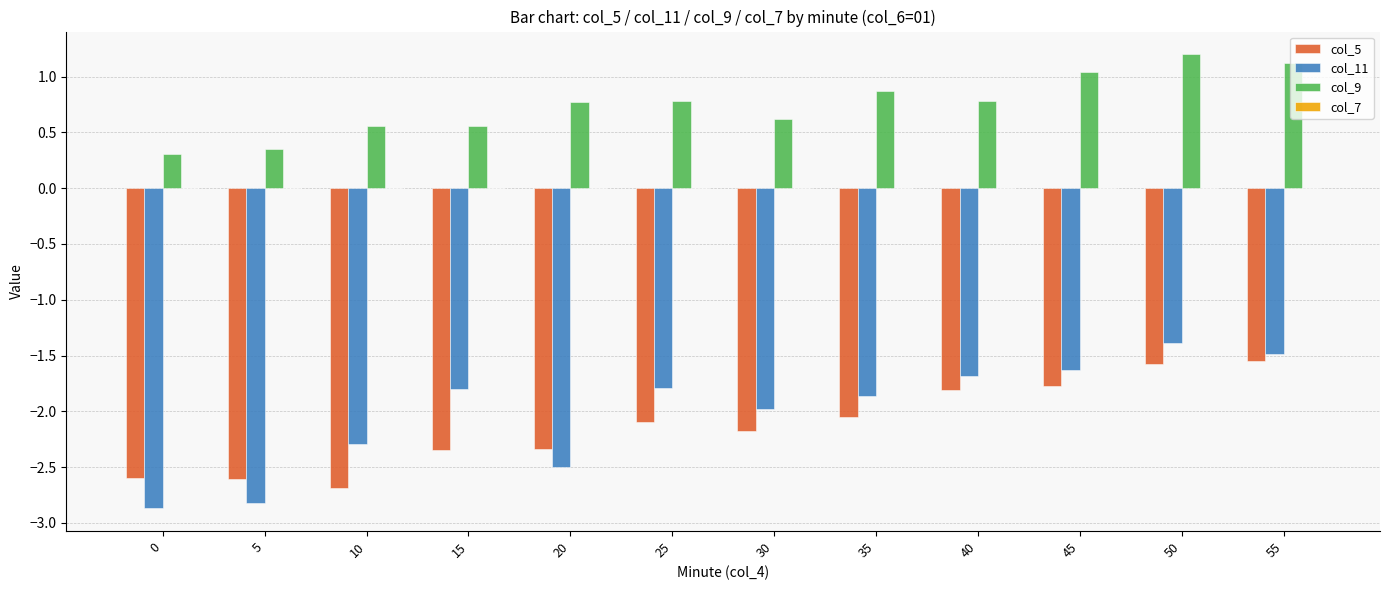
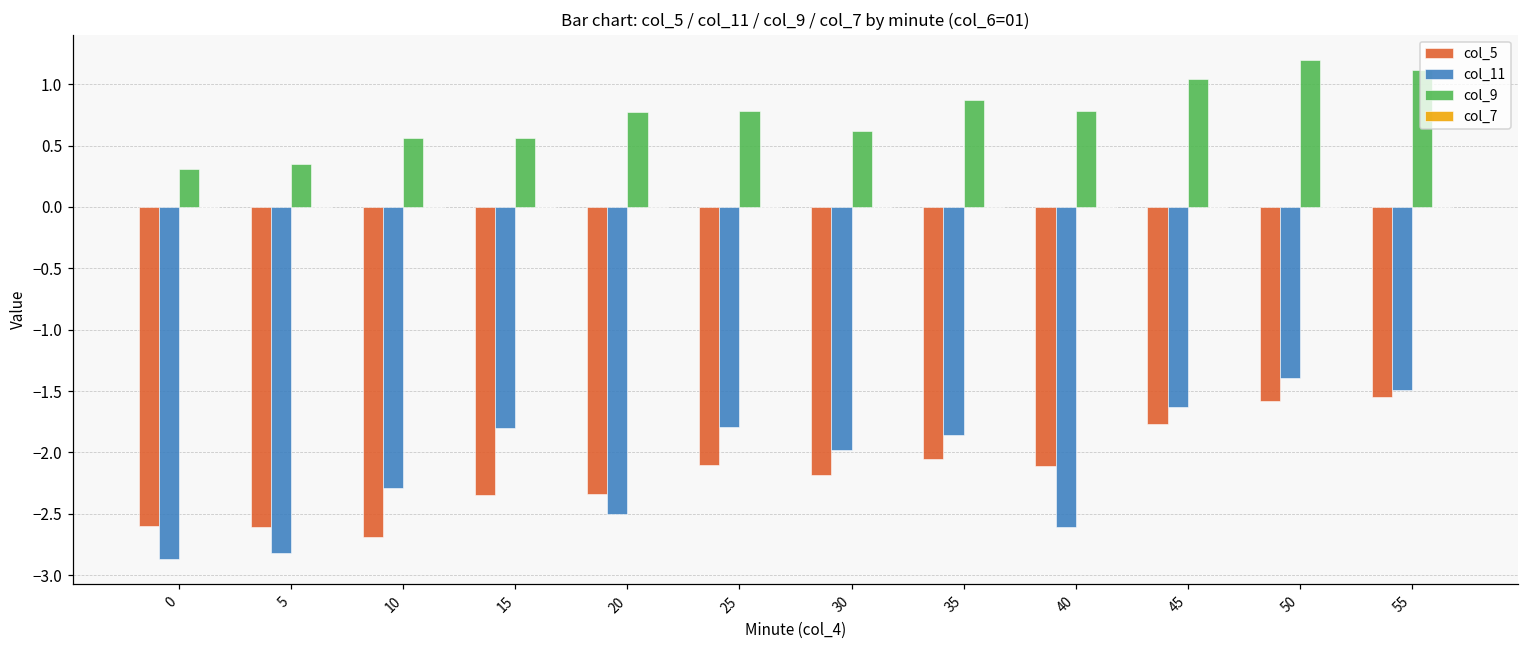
  {
    "col_5": {
      "0": -2.60,
      "5": -2.61,
      "10": -2.69,
      "15": -2.35,
      "20": -2.34,
      "25": -2.10,
      "30": -2.18,
      "35": -2.05,
-     "40": -1.81,
+     "40": -2.11,
      "45": -1.77,
      "50": -1.58,
      "55": -1.55
    },
    "col_11": {
      "0": -2.87,
      "5": -2.82,
      "10": -2.29,
      "15": -1.80,
      "20": -2.50,
      "25": -1.79,
      "30": -1.98,
      "35": -1.86,
-     "40": -1.68,
+     "40": -2.61,
      "45": -1.63,
      "50": -1.39,
      "55": -1.49
    },
    "col_9": {
      "0": 0.31,
      "5": 0.35,
      "10": 0.56,
      "15": 0.56,
      "20": 0.77,
      "25": 0.78,
      "30": 0.62,
      "35": 0.87,
      "40": 0.78,
      "45": 1.04,
      "50": 1.20
    },
    "col_7": {
      "0": 0.00,
      "5": 0.00,
      "10": 0.00,
      "15": 0.00,
      "20": 0.00,
      "25": 0.00,
      "30": 0.00,
      "35": 0.00,
      "40": 0.00,
      "45": 0.00,
      "50": 0.00,
      "55": 0.00
    }
  }
